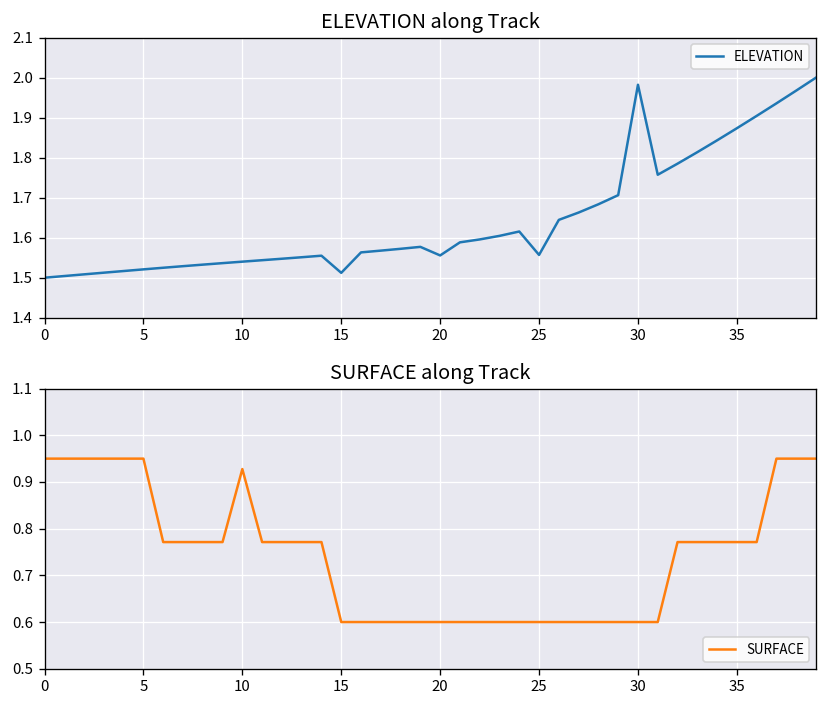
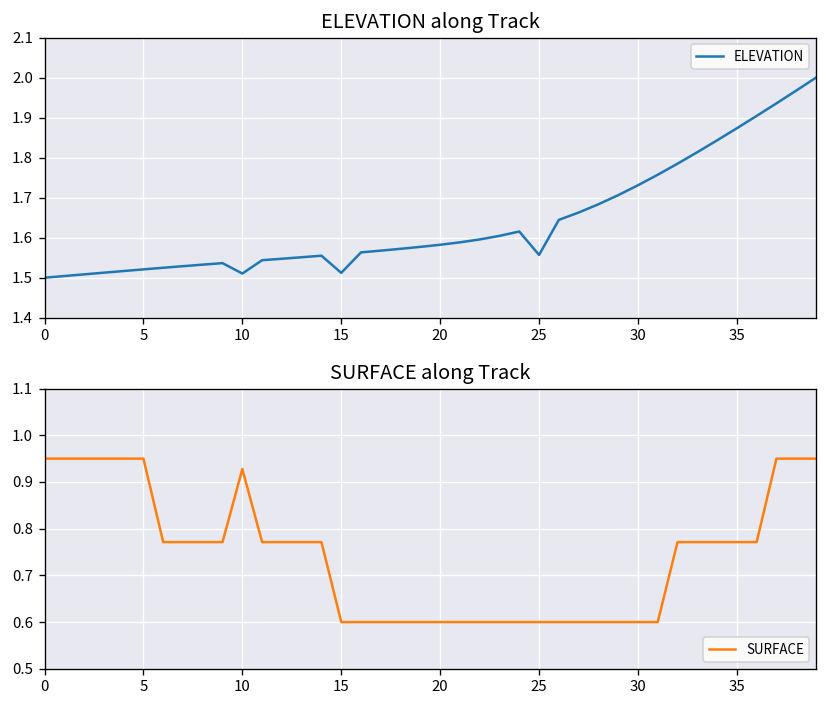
  {
    "ELEVATION along Track": {
      "0": 1.50,
      "5": 1.52,
-     "10": 1.54,
+     "10": 1.51,
      "15": 1.51,
-     "20": 1.56,
+     "20": 1.58,
      "25": 1.56,
-     "30": 1.98,
+     "30": 1.73,
      "35": 1.87
    },
    "SURFACE along Track": {
      "0": 0.95,
      "5": 0.95,
      "10": 0.93,
      "15": 0.60,
      "20": 0.60,
      "25": 0.60,
      "30": 0.60,
      "35": 0.77
    }
  }
